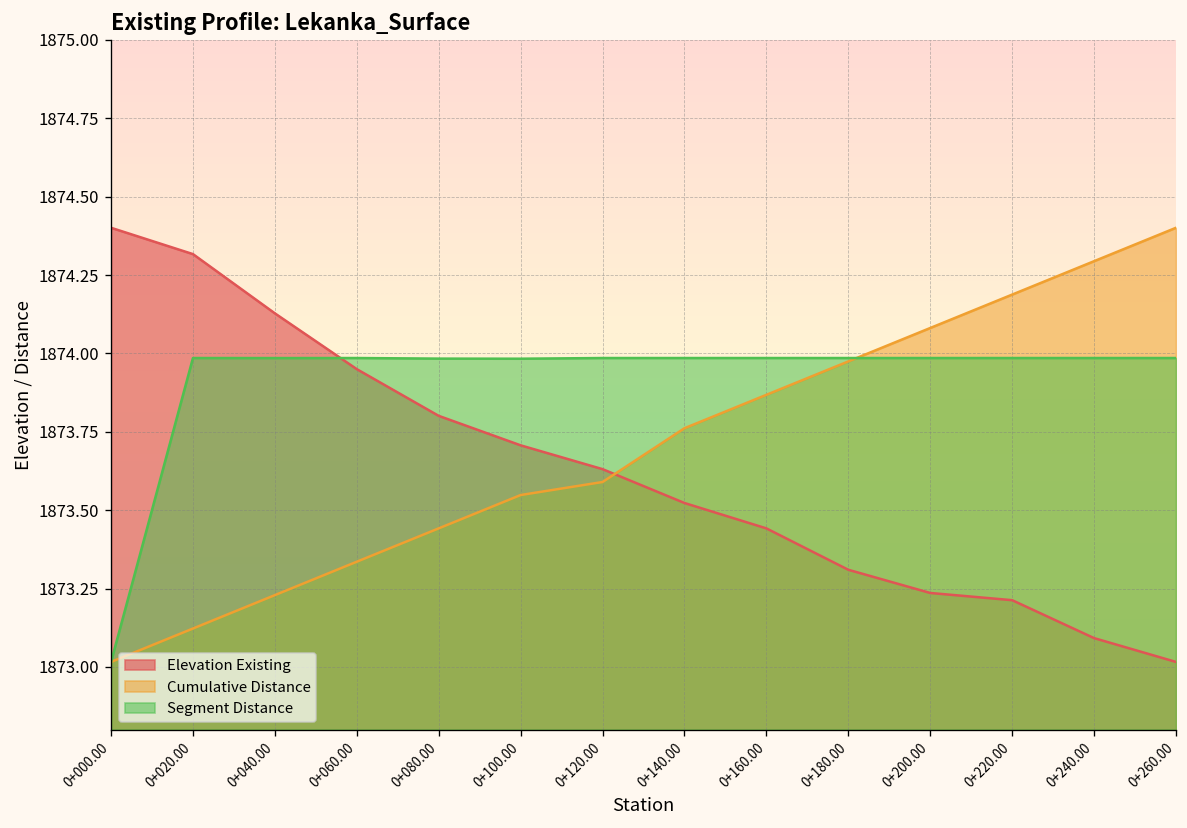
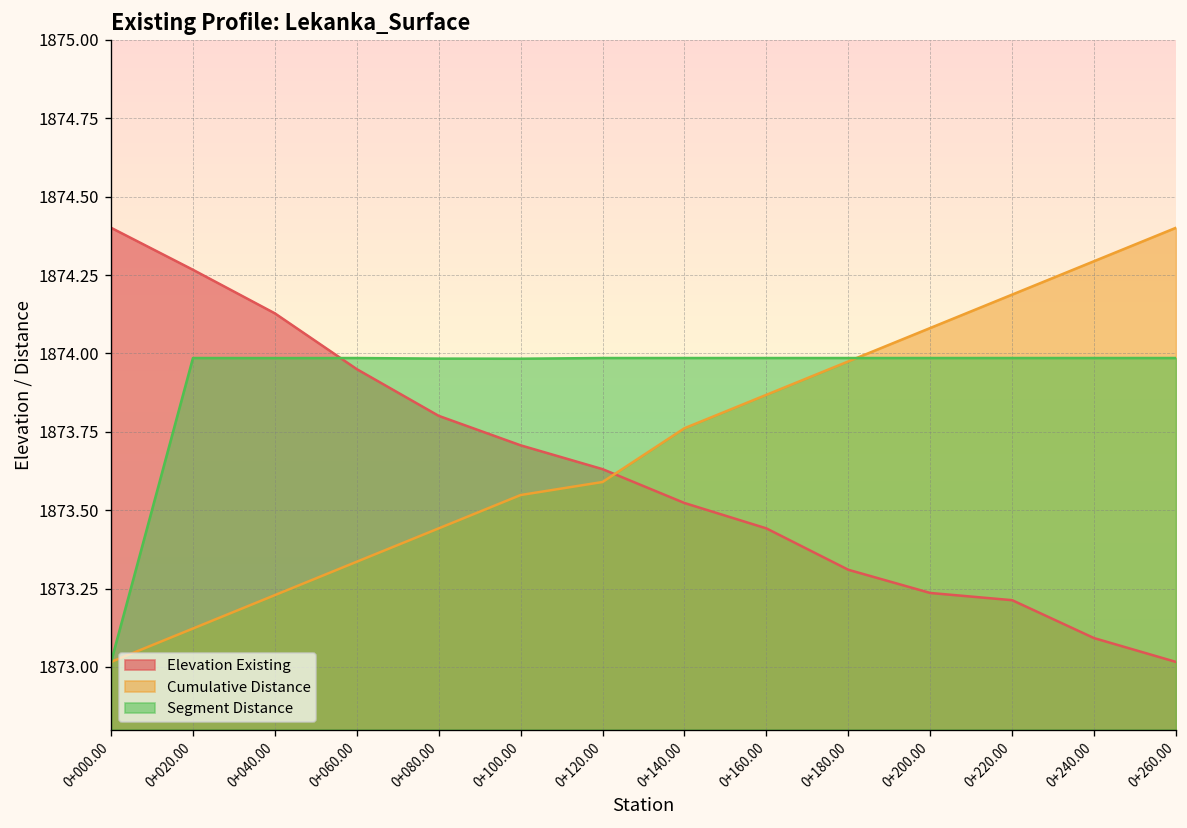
  {
    "Elevation Existing": {
      "0+000.00": 1874.40,
-     "0+020.00": 1874.32,
+     "0+020.00": 1874.27,
      "0+040.00": 1874.13,
      "0+060.00": 1873.95,
      "0+080.00": 1873.80,
      "0+100.00": 1873.71,
      "0+120.00": 1873.63,
      "0+140.00": 1873.52,
      "0+160.00": 1873.44,
      "0+180.00": 1873.31,
      "0+200.00": 1873.24,
      "0+220.00": 1873.21,
      "0+240.00": 1873.09,
      "0+260.00": 1873.02
    },
    "Cumulative Distance": {
      "0+020.00": 1873.12,
      "0+040.00": 1873.23,
      "0+060.00": 1873.34,
      "0+080.00": 1873.44,
      "0+100.00": 1873.55,
      "0+120.00": 1873.59,
      "0+140.00": 1873.76,
      "0+160.00": 1873.87,
      "0+180.00": 1873.97,
      "0+200.00": 1874.08,
      "0+220.00": 1874.19,
      "0+240.00": 1874.29,
      "0+260.00": 1874.40
    },
    "Segment Distance": {
      "0+020.00": 1873.99,
      "0+040.00": 1873.99,
      "0+060.00": 1873.99,
      "0+080.00": 1873.98,
      "0+100.00": 1873.98,
      "0+120.00": 1873.99,
      "0+140.00": 1873.99,
      "0+160.00": 1873.99,
      "0+180.00": 1873.99,
      "0+200.00": 1873.99,
      "0+220.00": 1873.99,
      "0+240.00": 1873.99,
      "0+260.00": 1873.99
    }
  }
